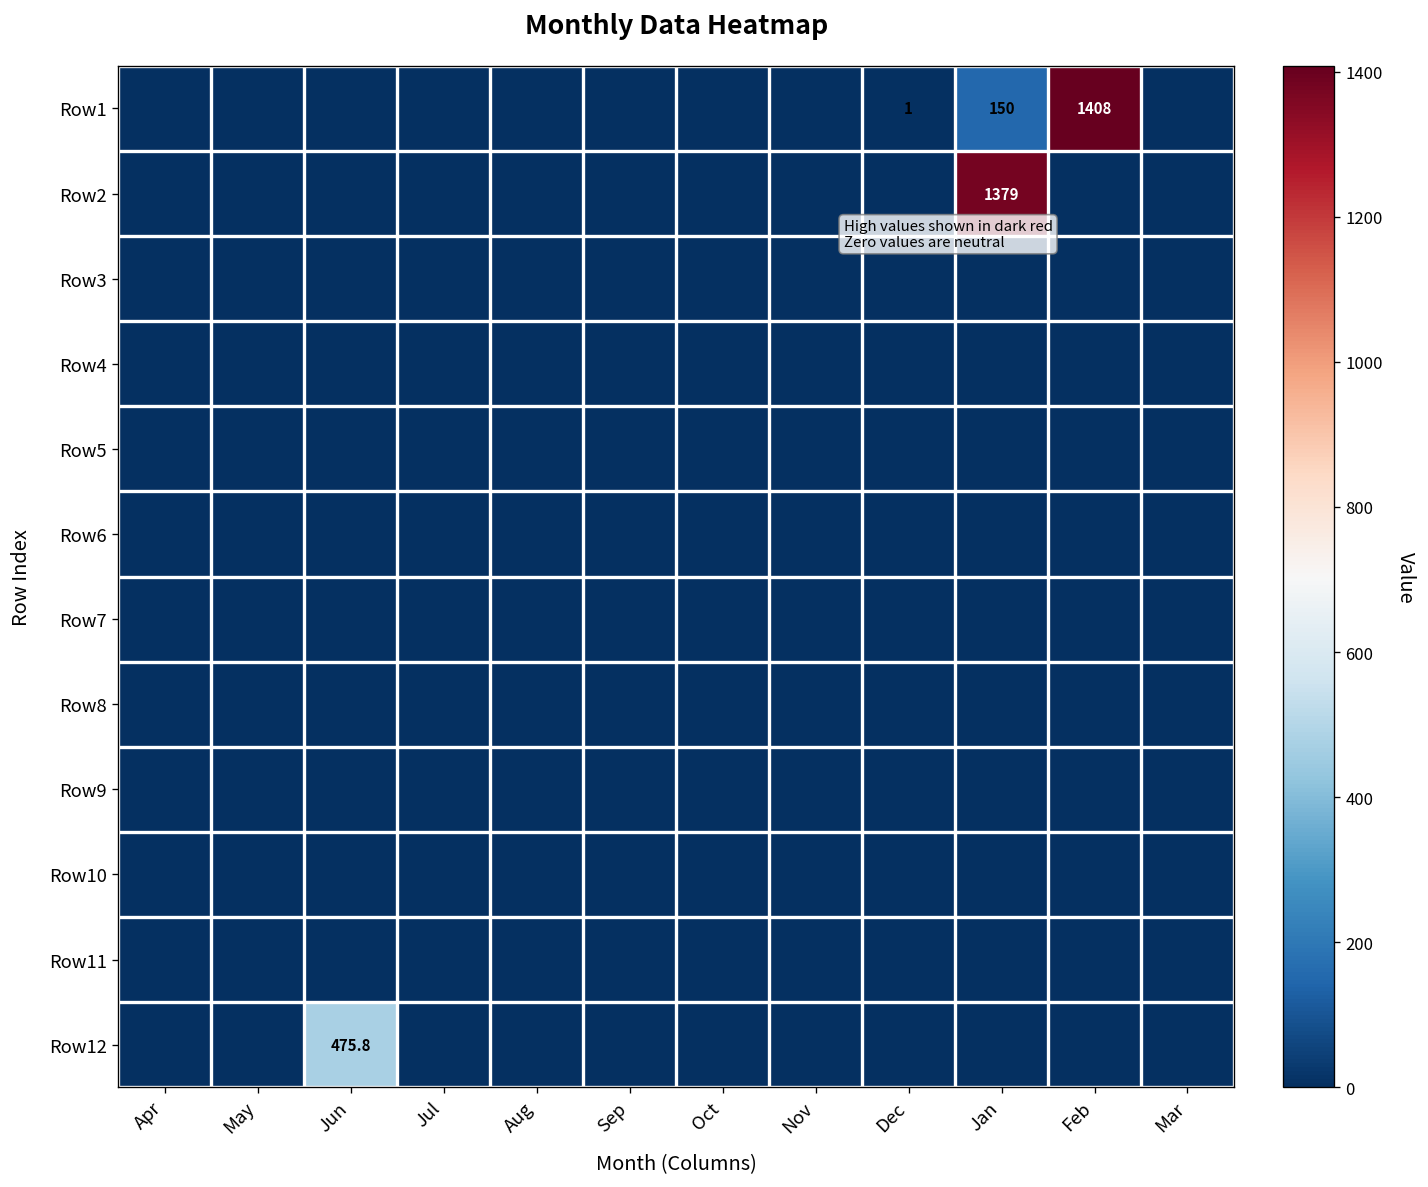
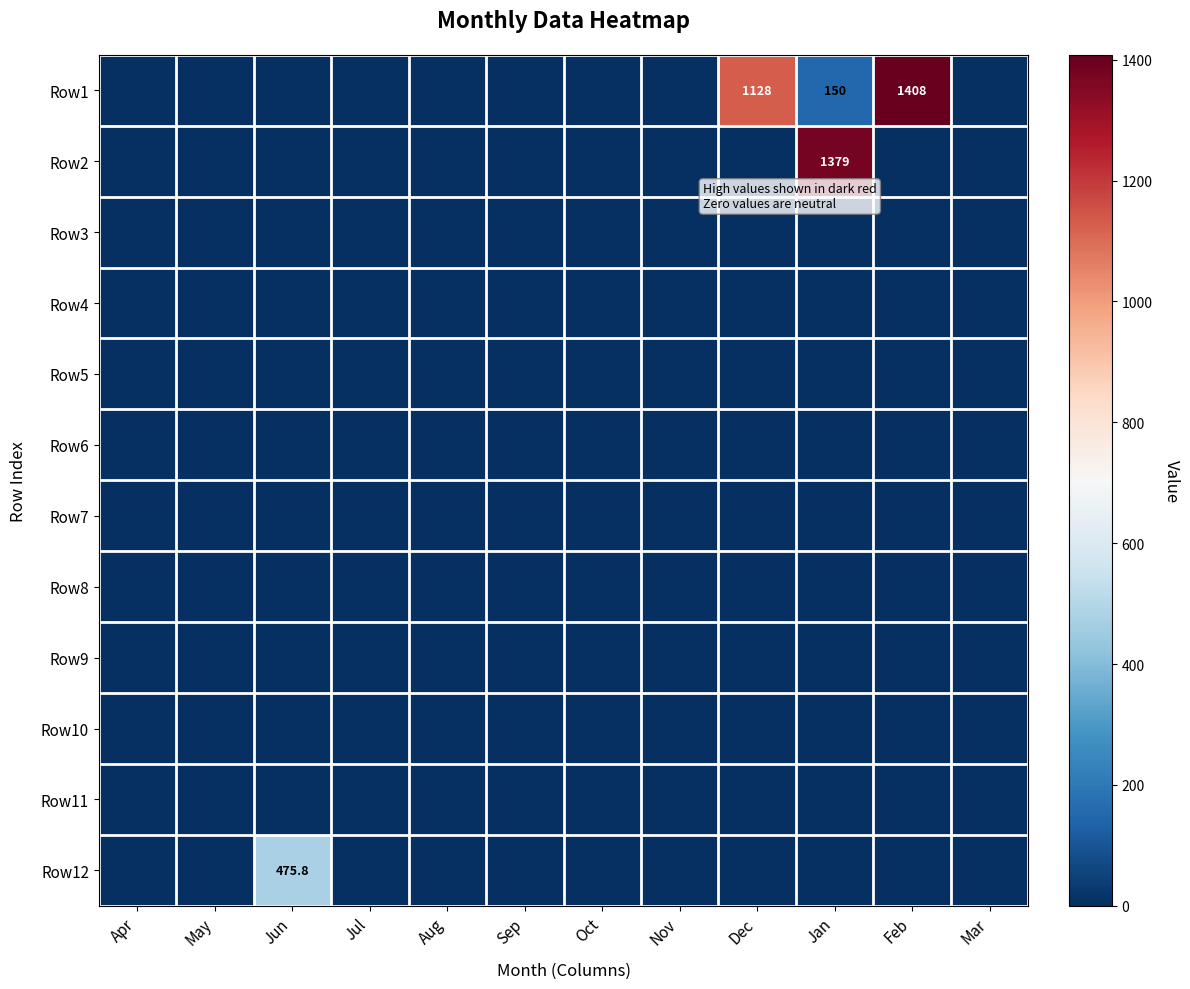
  {
    "Row1": {
-     "Dec": 1,
+     "Dec": 1128,
      "Jan": 150,
      "Feb": 1408
    },
    "Row2": {
      "Jan": 1379
    },
    "Row12": {
      "Jun": 475.8
    }
  }
